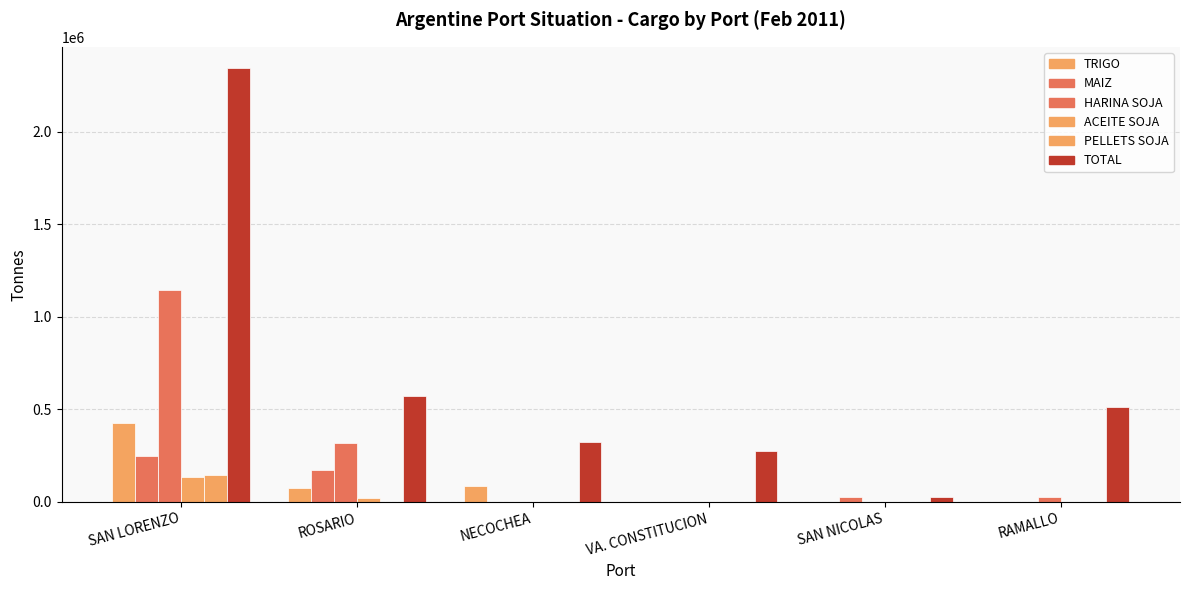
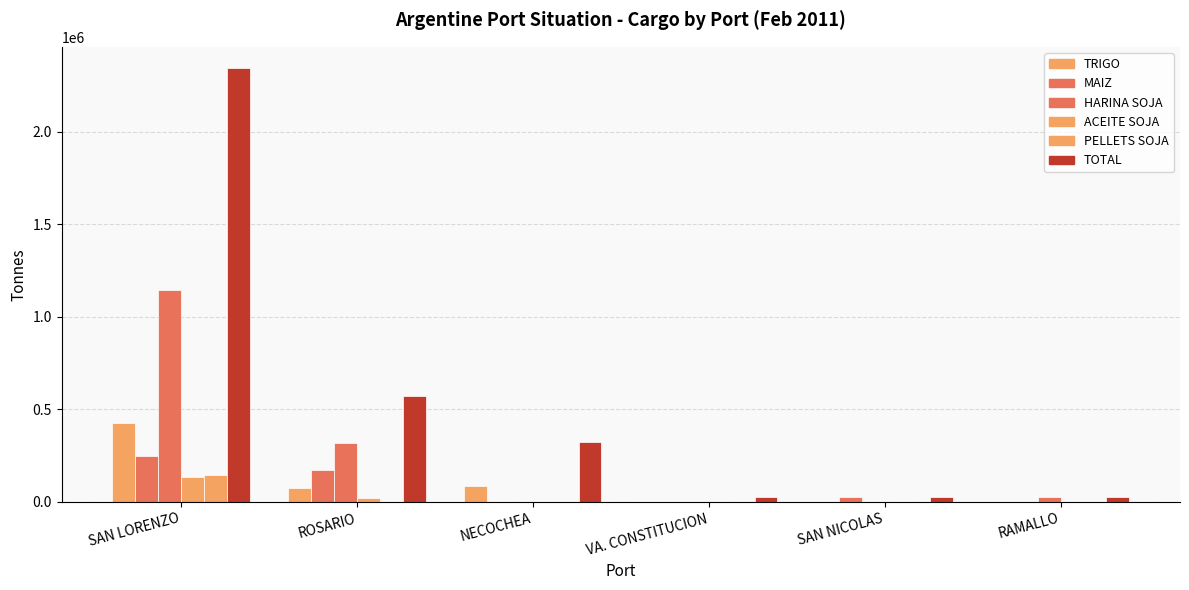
  {
    "TOTAL": {
      "SAN LORENZO": 2340000,
      "ROSARIO": 570000,
      "NECOCHEA": 320000,
-     "VA. CONSTITUCION": 270000,
+     "VA. CONSTITUCION": 30000,
      "SAN NICOLAS": 30000,
-     "RAMALLO": 510000
+     "RAMALLO": 30000
    }
  }
